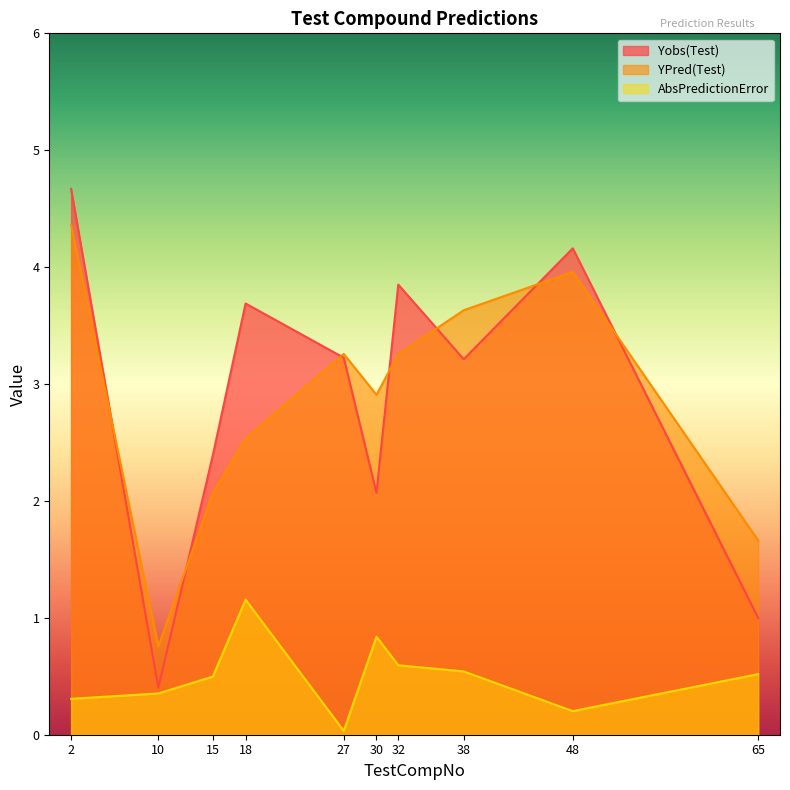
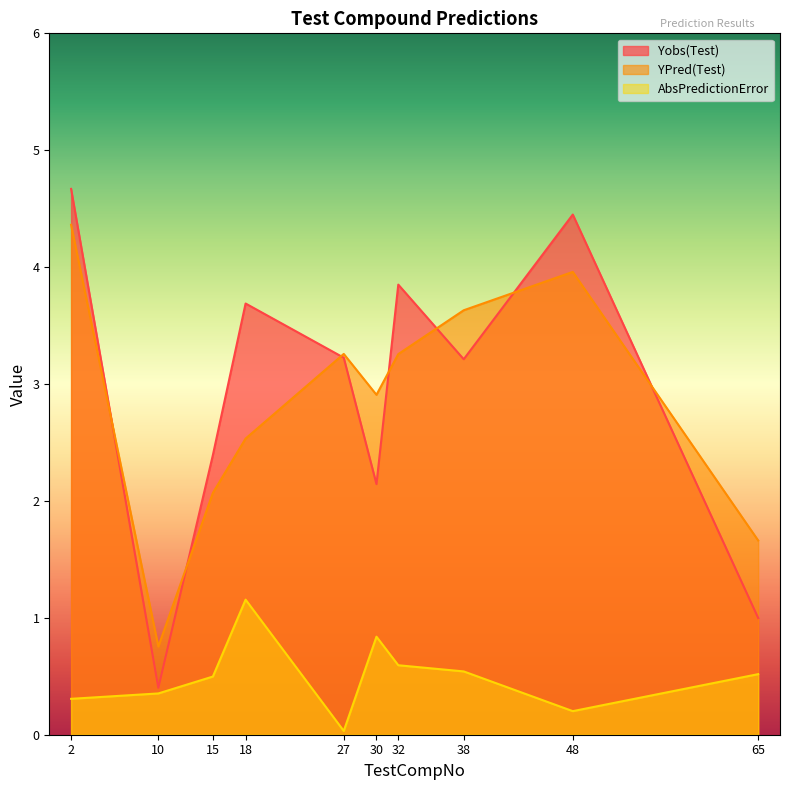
  {
    "Yobs(Test)": {
      "2": 4.67,
      "10": 0.40,
      "15": 2.39,
      "18": 3.69,
      "27": 3.23,
-     "30": 2.07,
+     "30": 2.14,
      "32": 3.85,
      "38": 3.21,
-     "48": 4.16,
+     "48": 4.45,
      "65": 1.00
    }
  }
